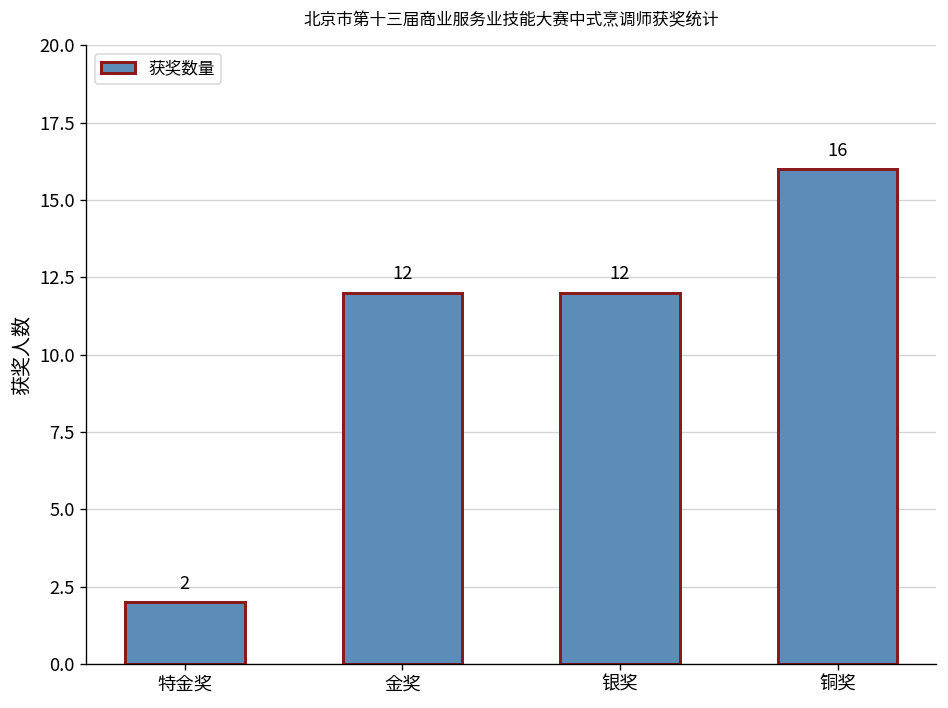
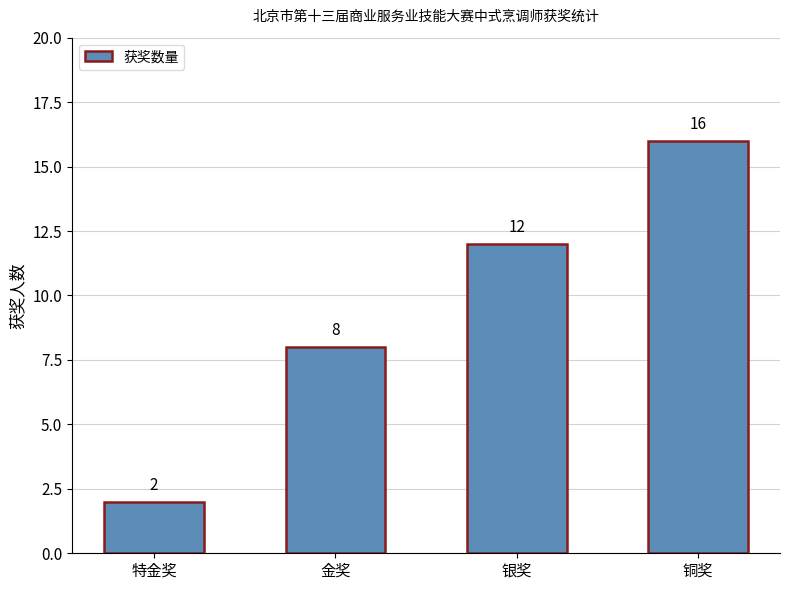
  {
    "特金奖": 2,
-   "金奖": 12,
+   "金奖": 8,
    "银奖": 12,
    "铜奖": 16
  }
